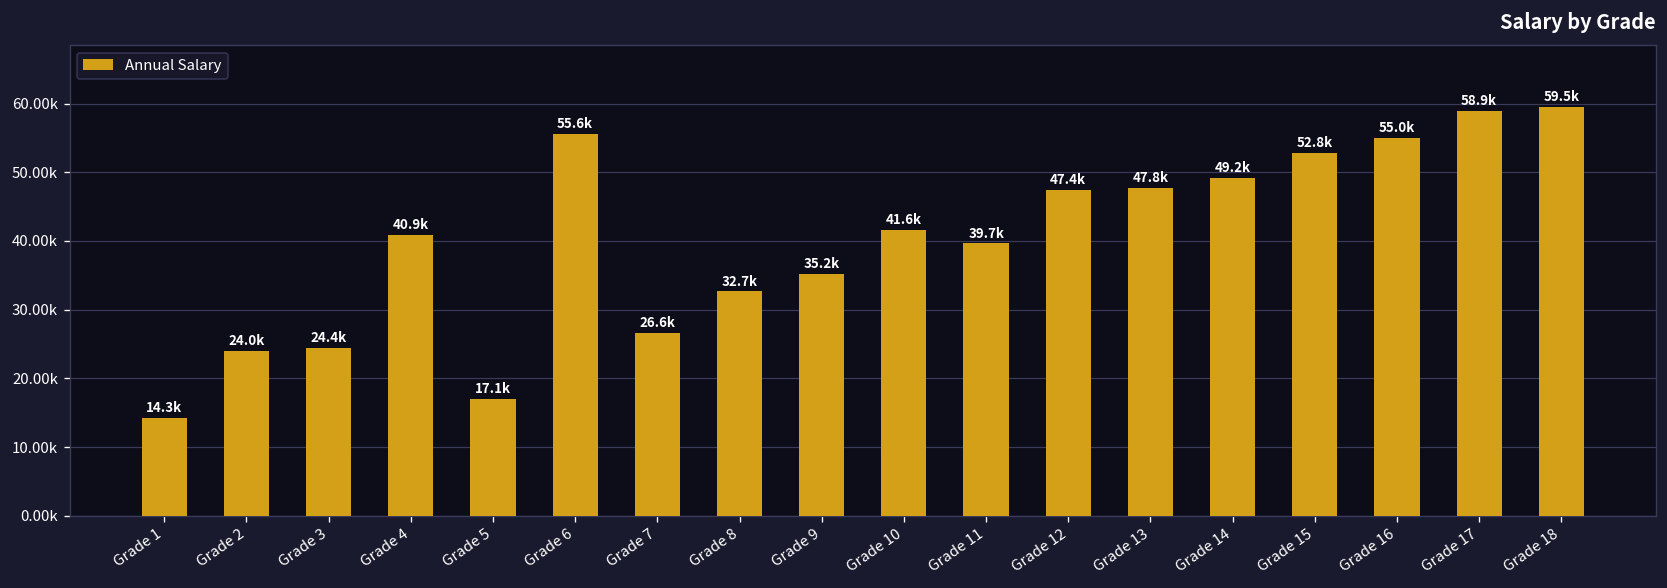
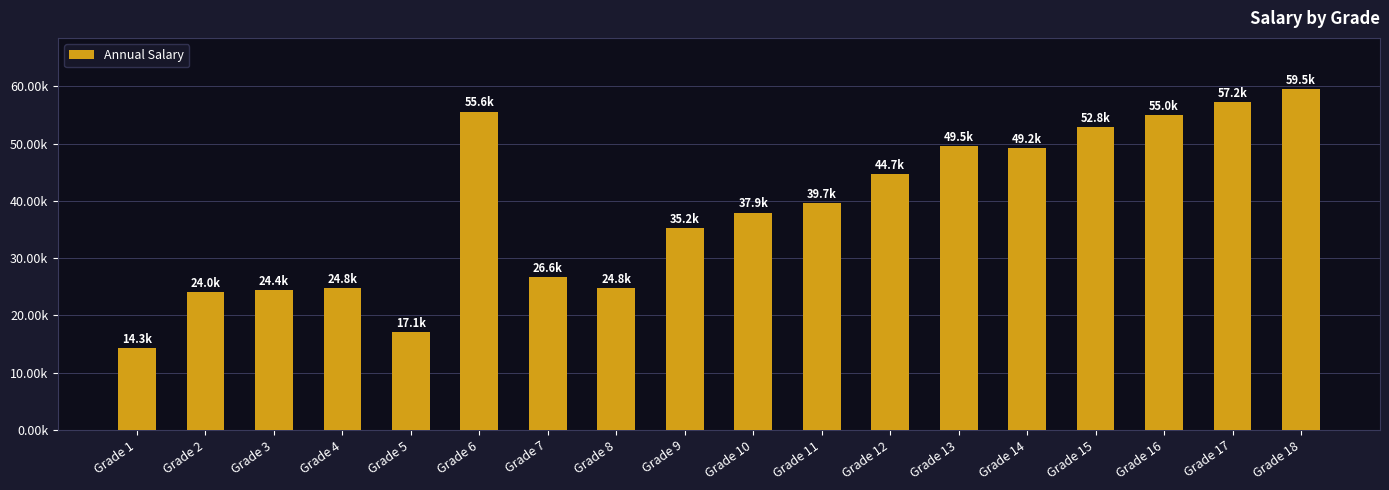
  {
    "Grade 1": "14.3k",
    "Grade 2": "24.0k",
    "Grade 3": "24.4k",
-   "Grade 4": "40.9k",
+   "Grade 4": "24.8k",
    "Grade 5": "17.1k",
    "Grade 6": "55.6k",
    "Grade 7": "26.6k",
-   "Grade 8": "32.7k",
+   "Grade 8": "24.8k",
    "Grade 9": "35.2k",
-   "Grade 10": "41.6k",
+   "Grade 10": "37.9k",
    "Grade 11": "39.7k",
-   "Grade 12": "47.4k",
-   "Grade 13": "47.8k",
+   "Grade 12": "44.7k",
+   "Grade 13": "49.5k",
    "Grade 14": "49.2k",
    "Grade 15": "52.8k",
    "Grade 16": "55.0k",
-   "Grade 17": "58.9k",
+   "Grade 17": "57.2k",
    "Grade 18": "59.5k"
  }
